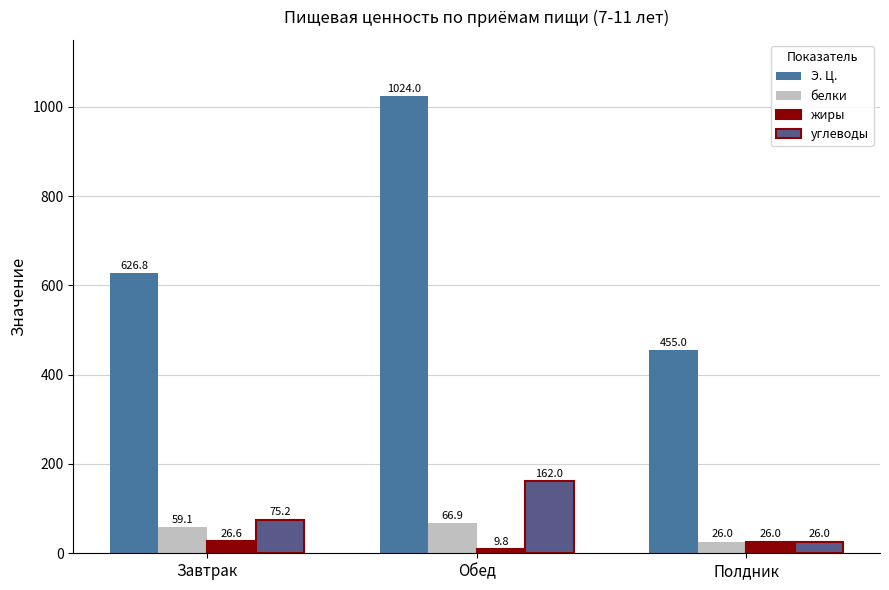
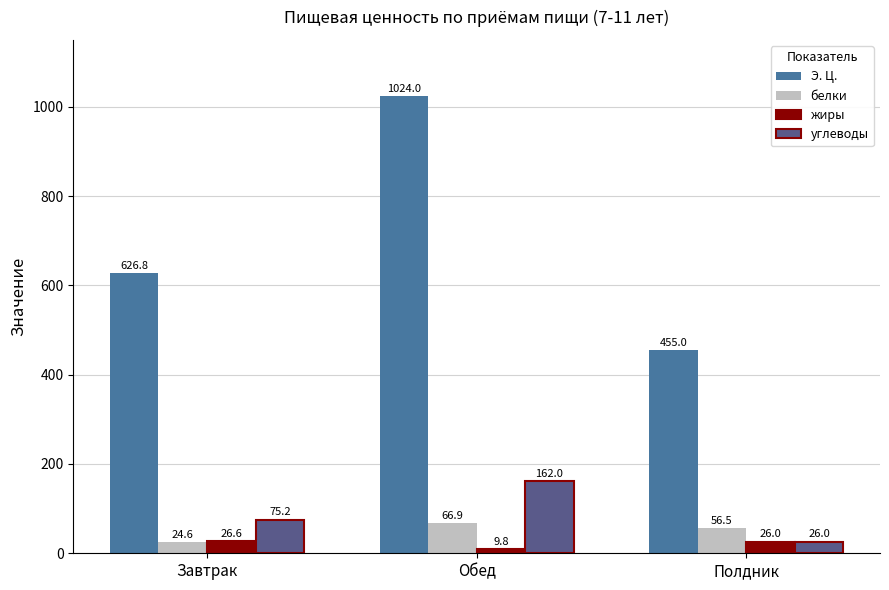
  {
    "белки": {
-     "Завтрак": 59.1,
+     "Завтрак": 24.6,
      "Обед": 66.9,
-     "Полдник": 26.0
+     "Полдник": 56.5
    },
    "жиры": {
      "Завтрак": 26.6,
      "Обед": 9.8,
      "Полдник": 26.0
    }
  }
